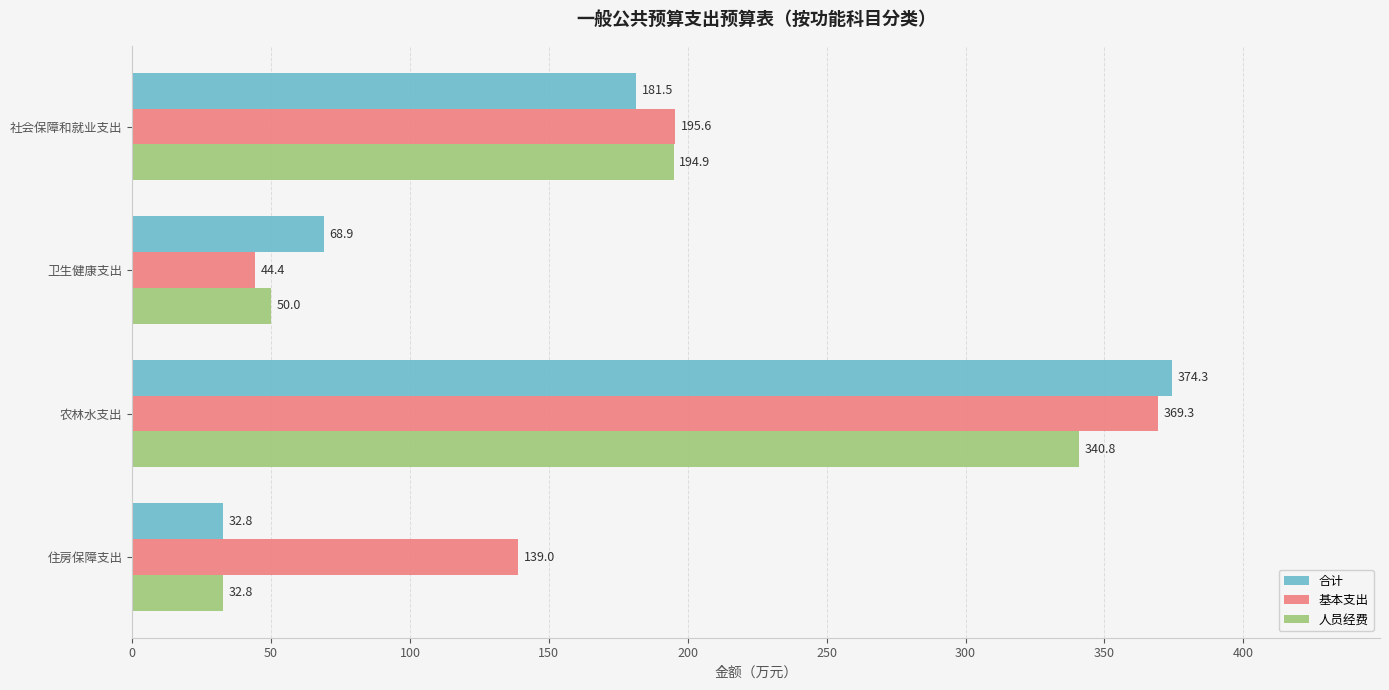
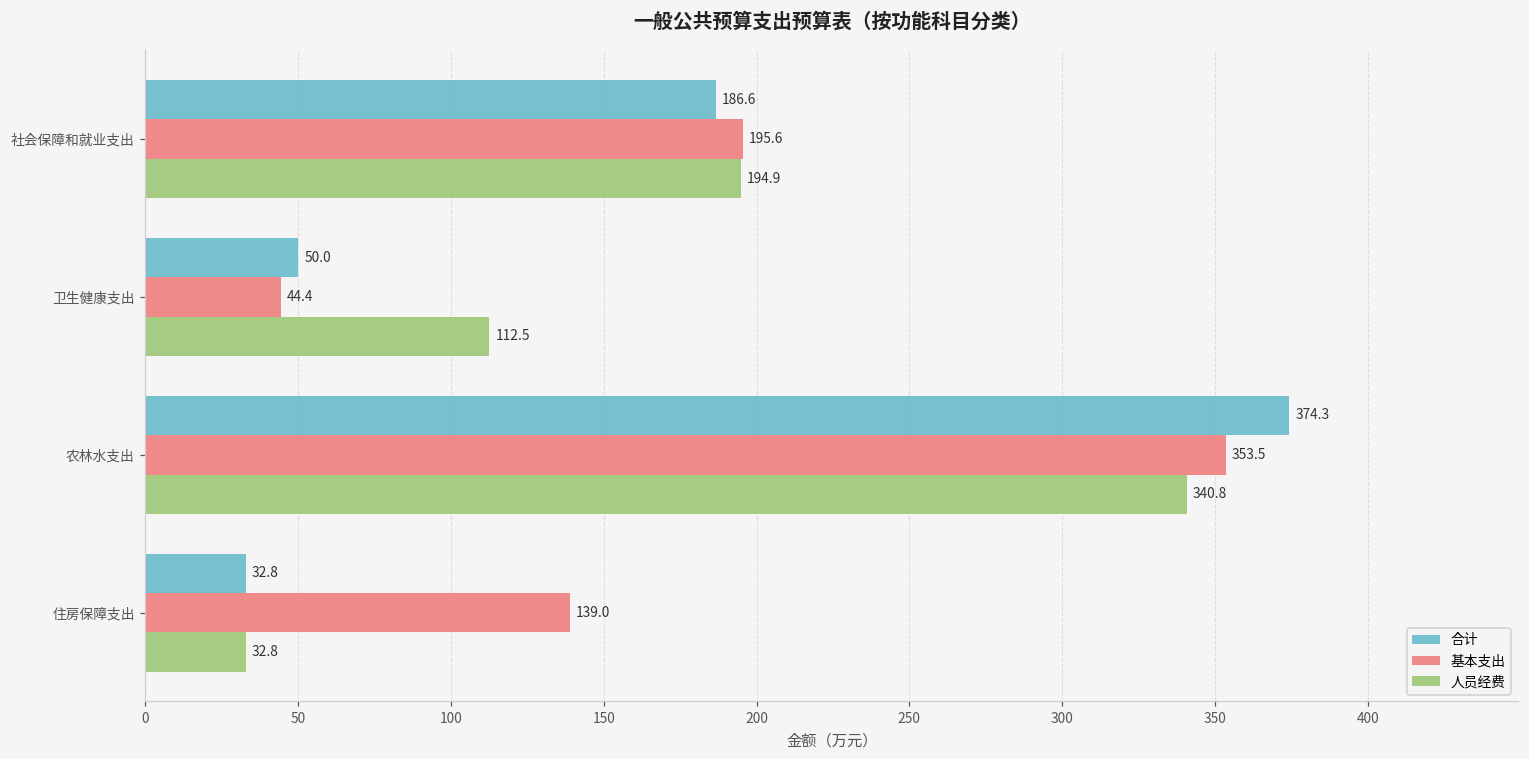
  {
    "合计": {
-     "社会保障和就业支出": 181.5,
-     "卫生健康支出": 68.9,
+     "社会保障和就业支出": 186.6,
+     "卫生健康支出": 50.0,
      "农林水支出": 374.3,
      "住房保障支出": 32.8
    },
    "基本支出": {
      "社会保障和就业支出": 195.6,
      "卫生健康支出": 44.4,
-     "农林水支出": 369.3,
+     "农林水支出": 353.5,
      "住房保障支出": 139.0
    },
    "人员经费": {
      "社会保障和就业支出": 194.9,
-     "卫生健康支出": 50.0,
+     "卫生健康支出": 112.5,
      "农林水支出": 340.8,
      "住房保障支出": 32.8
    }
  }
